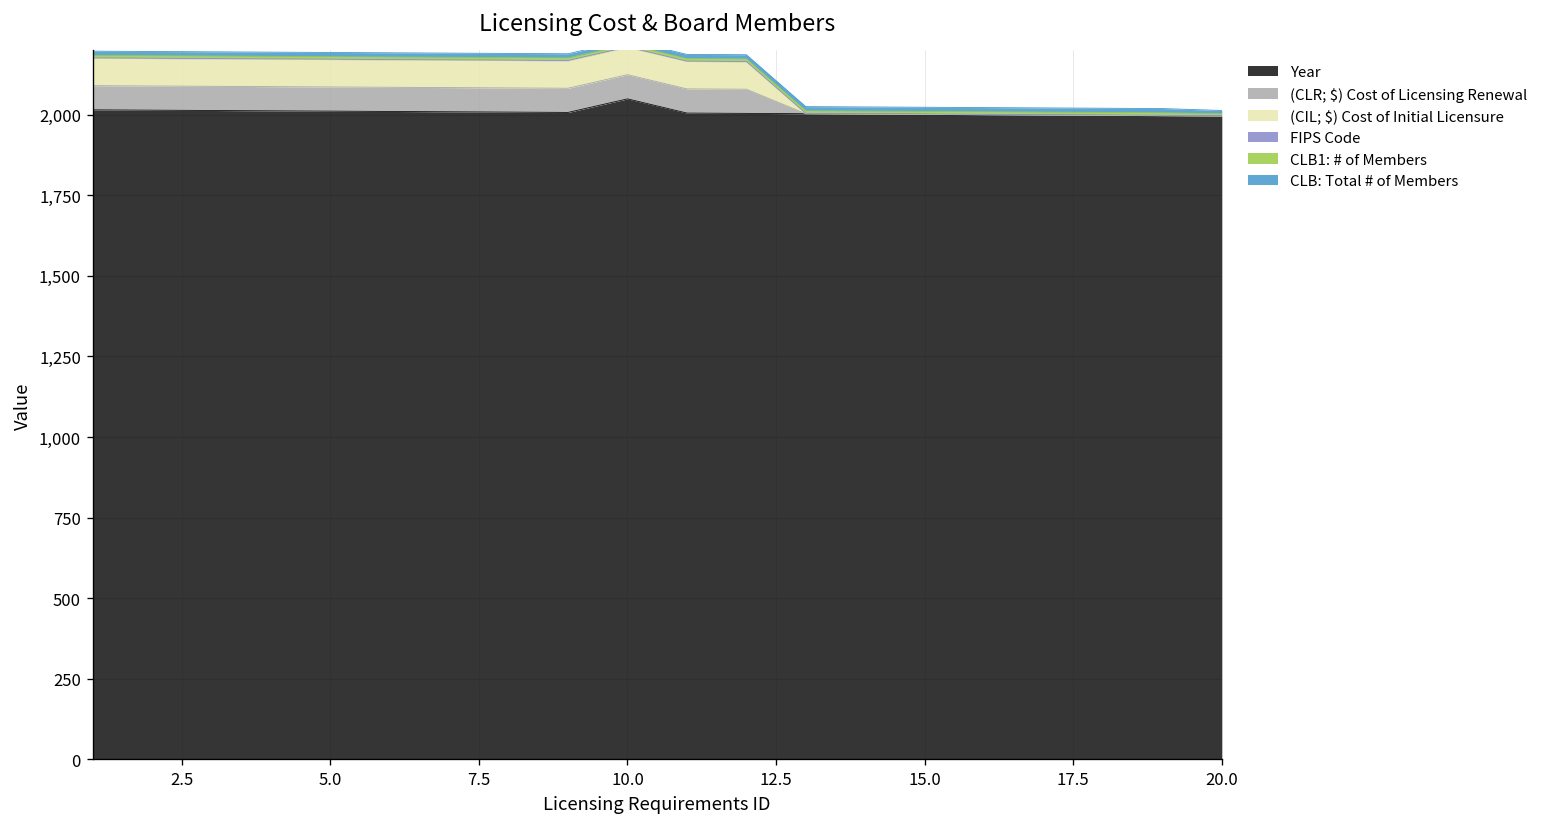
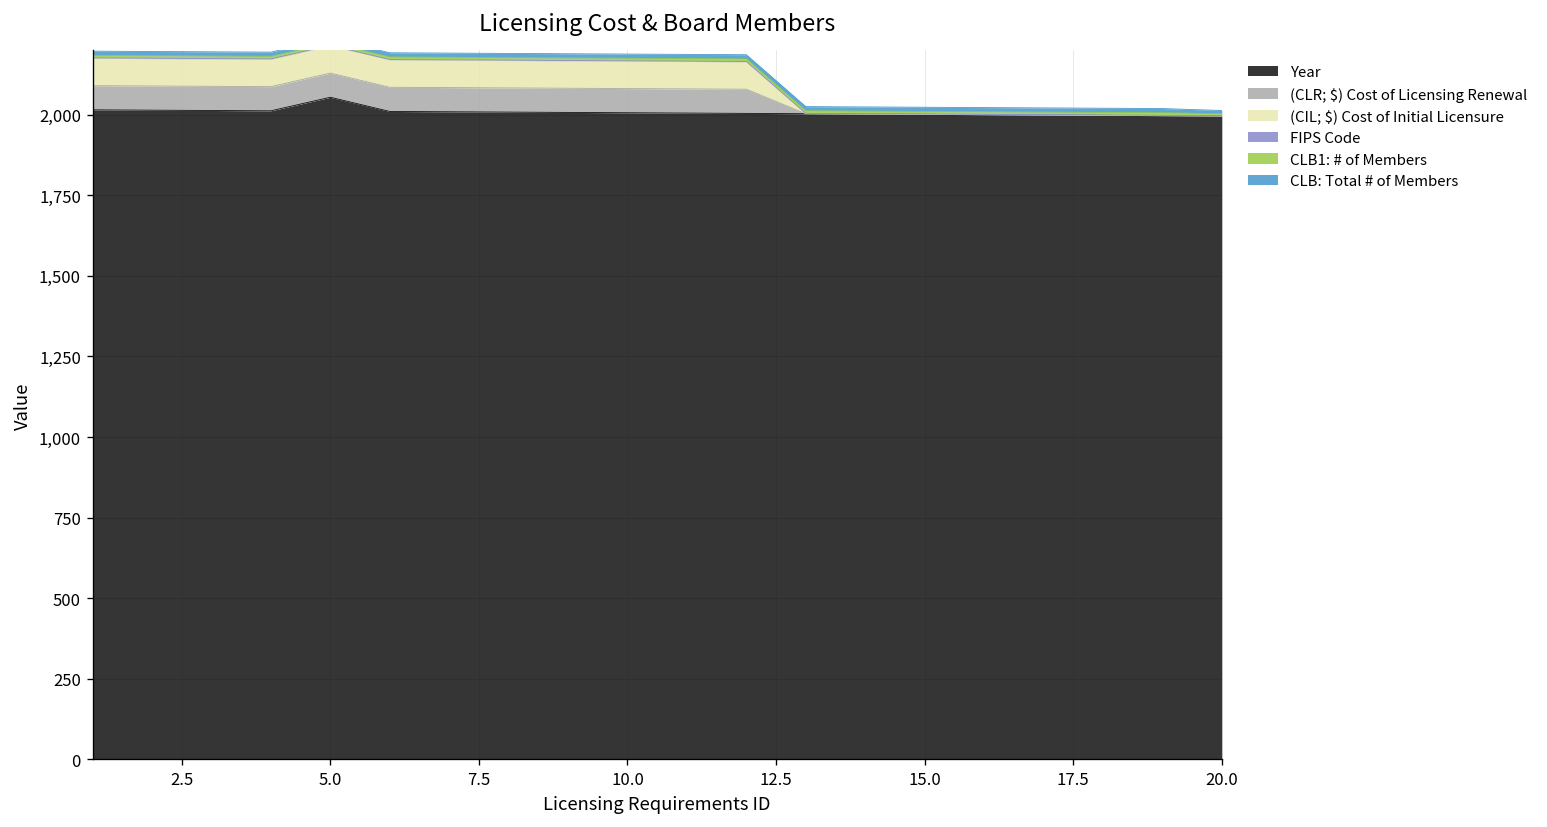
  {
    "Year": {
-     "5.0": "2,010",
-     "10.0": "2,050"
+     "5.0": "2,050",
+     "10.0": "2,010"
    },
    "CLB: Total # of Members": {
      "15.0": "10",
      "20.0": "10"
    }
  }
